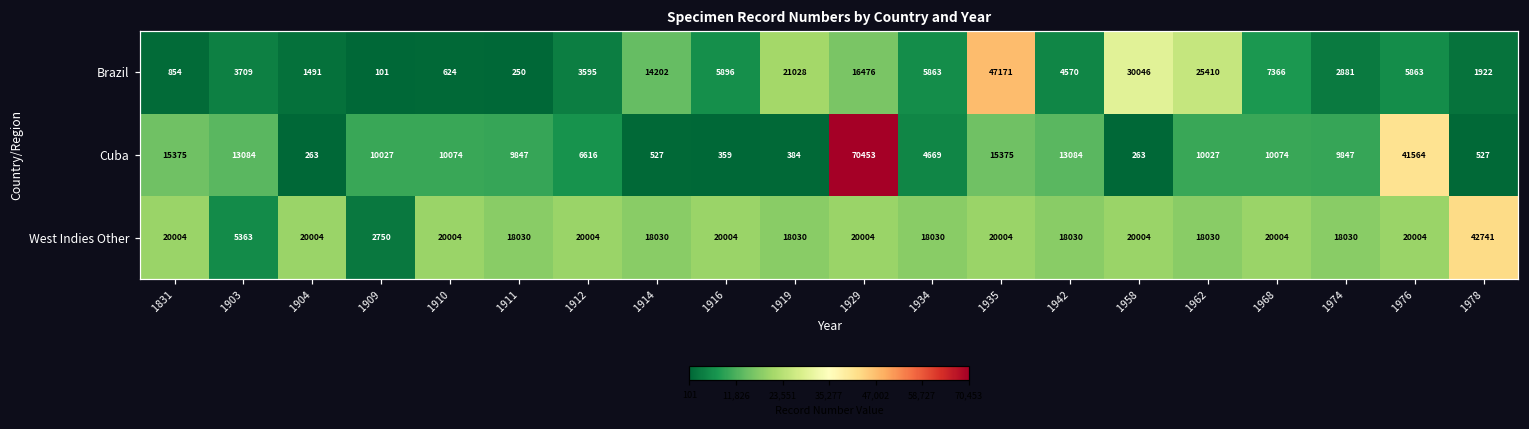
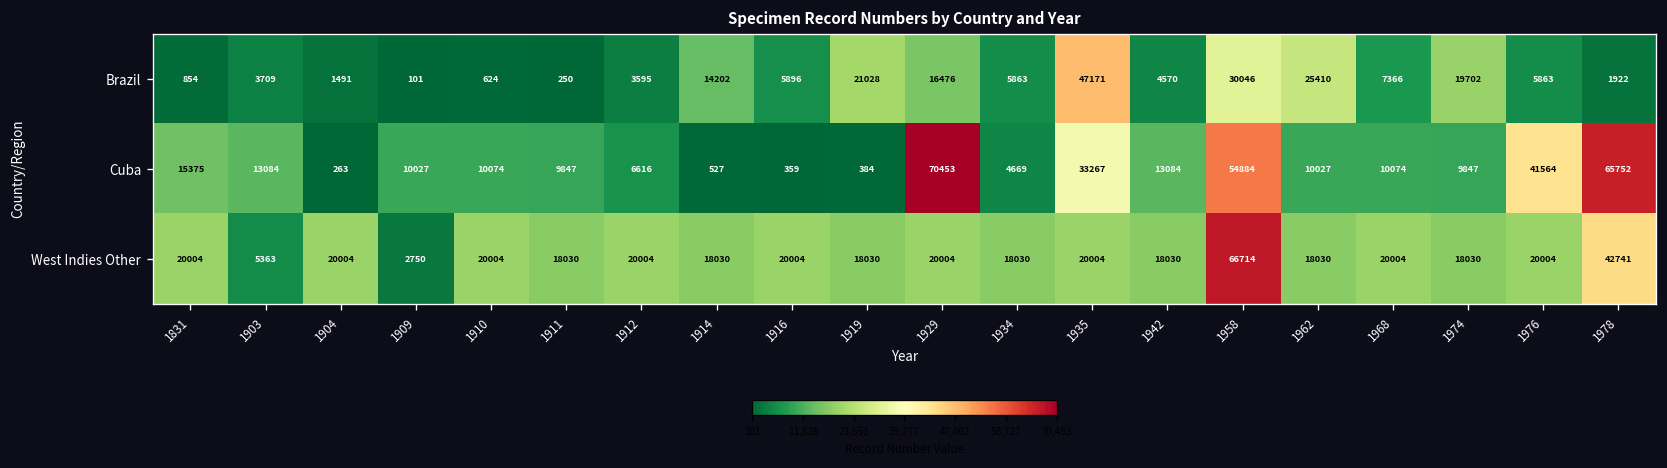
  {
    "Brazil": {
      "1831": 854,
      "1903": 3709,
      "1904": 1491,
      "1909": 101,
      "1910": 624,
      "1911": 250,
      "1912": 3595,
      "1914": 14202,
      "1916": 5896,
      "1919": 21028,
      "1929": 16476,
      "1934": 5863,
      "1935": 47171,
      "1942": 4570,
      "1958": 30046,
      "1962": 25410,
      "1968": 7366,
-     "1974": 2881,
+     "1974": 19702,
      "1976": 5863,
      "1978": 1922
    },
    "Cuba": {
      "1831": 15375,
      "1903": 13084,
      "1904": 263,
      "1909": 10027,
      "1910": 10074,
      "1911": 9847,
      "1912": 6616,
      "1914": 527,
      "1916": 359,
      "1919": 384,
      "1929": 70453,
      "1934": 4669,
-     "1935": 15375,
+     "1935": 33267,
      "1942": 13084,
-     "1958": 263,
+     "1958": 54884,
      "1962": 10027,
      "1968": 10074,
      "1974": 9847,
      "1976": 41564,
-     "1978": 527
+     "1978": 65752
    },
    "West Indies Other": {
      "1831": 20004,
      "1903": 5363,
      "1904": 20004,
      "1909": 2750,
      "1910": 20004,
      "1911": 18030,
      "1912": 20004,
      "1914": 18030,
      "1916": 20004,
      "1919": 18030,
      "1929": 20004,
      "1934": 18030,
      "1935": 20004,
      "1942": 18030,
-     "1958": 20004,
+     "1958": 66714,
      "1962": 18030,
      "1968": 20004,
      "1974": 18030,
      "1976": 20004,
      "1978": 42741
    }
  }
